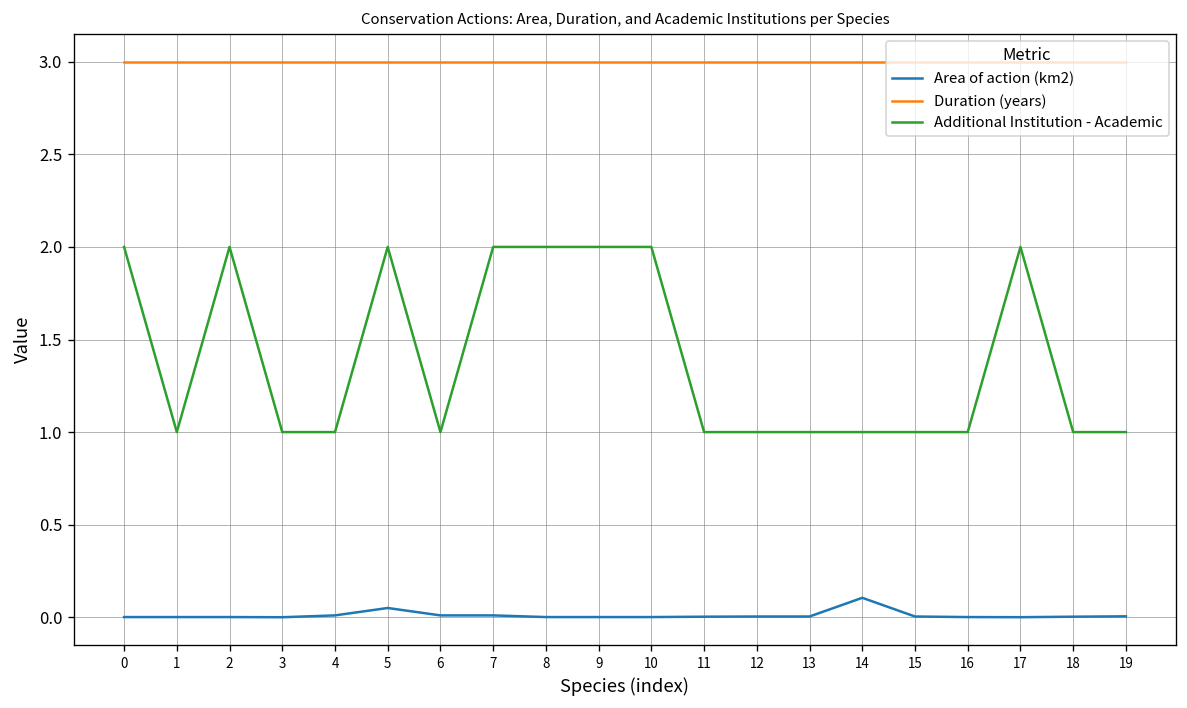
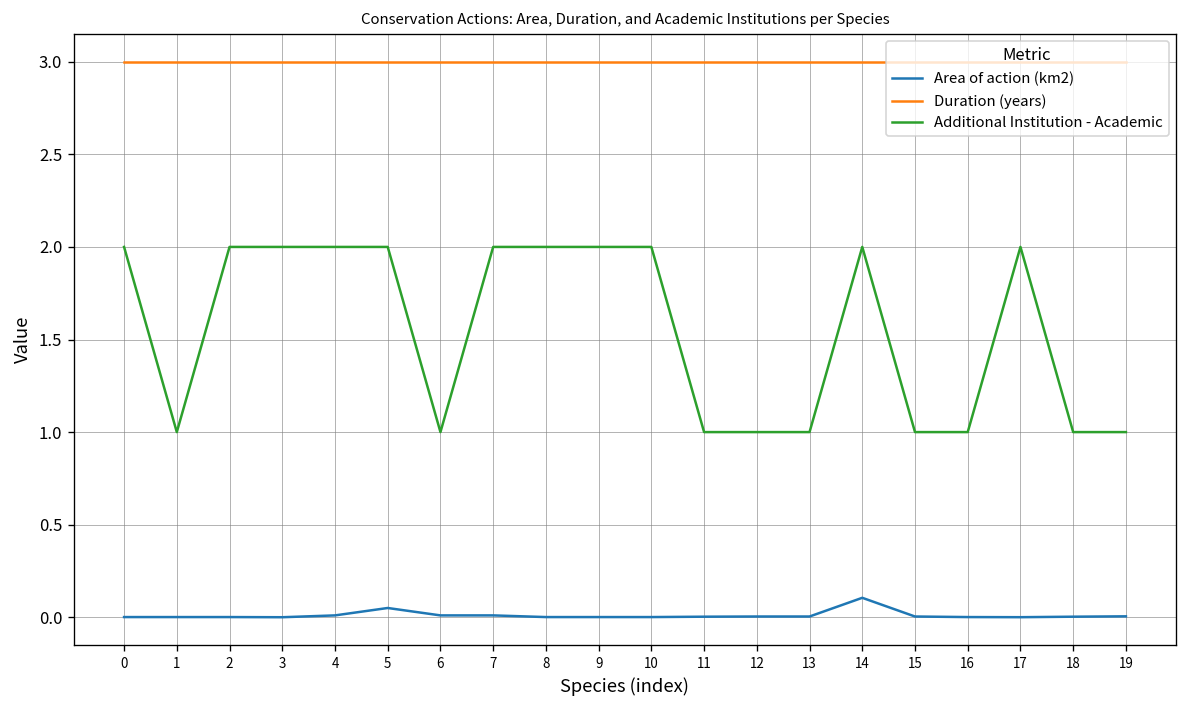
  {
    "Area of action (km2)": {
      "0": 0,
      "1": 0,
      "2": 0,
      "3": 0,
      "4": 0,
      "5": 0.05,
      "6": 0,
      "7": 0,
      "8": 0,
      "9": 0,
      "10": 0,
      "11": 0,
      "12": 0,
      "13": 0,
      "14": 0.11,
      "15": 0,
      "16": 0,
      "17": 0,
      "18": 0,
      "19": 0
    },
    "Duration (years)": {
      "0": 3,
      "1": 3,
      "2": 3,
      "3": 3,
      "4": 3,
      "5": 3,
      "6": 3,
      "7": 3,
      "8": 3,
      "9": 3,
      "10": 3,
      "11": 3,
      "12": 3,
      "13": 3,
      "14": 3
    },
    "Additional Institution - Academic": {
      "0": 2,
      "1": 1,
      "2": 2,
-     "3": 1,
-     "4": 1,
+     "3": 2,
+     "4": 2,
      "5": 2,
      "6": 1,
      "7": 2,
      "8": 2,
      "9": 2,
      "10": 2,
      "11": 1,
      "12": 1,
      "13": 1,
-     "14": 1,
+     "14": 2,
      "15": 1,
      "16": 1,
      "17": 2,
      "18": 1,
      "19": 1
    }
  }
